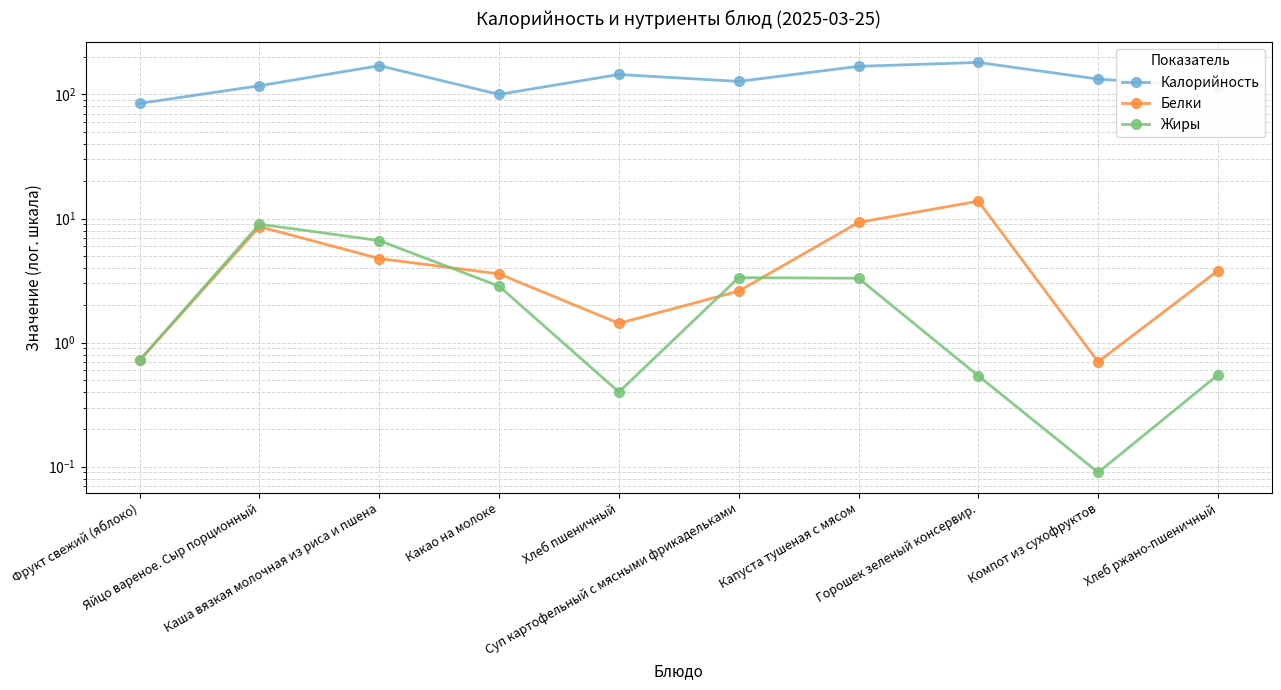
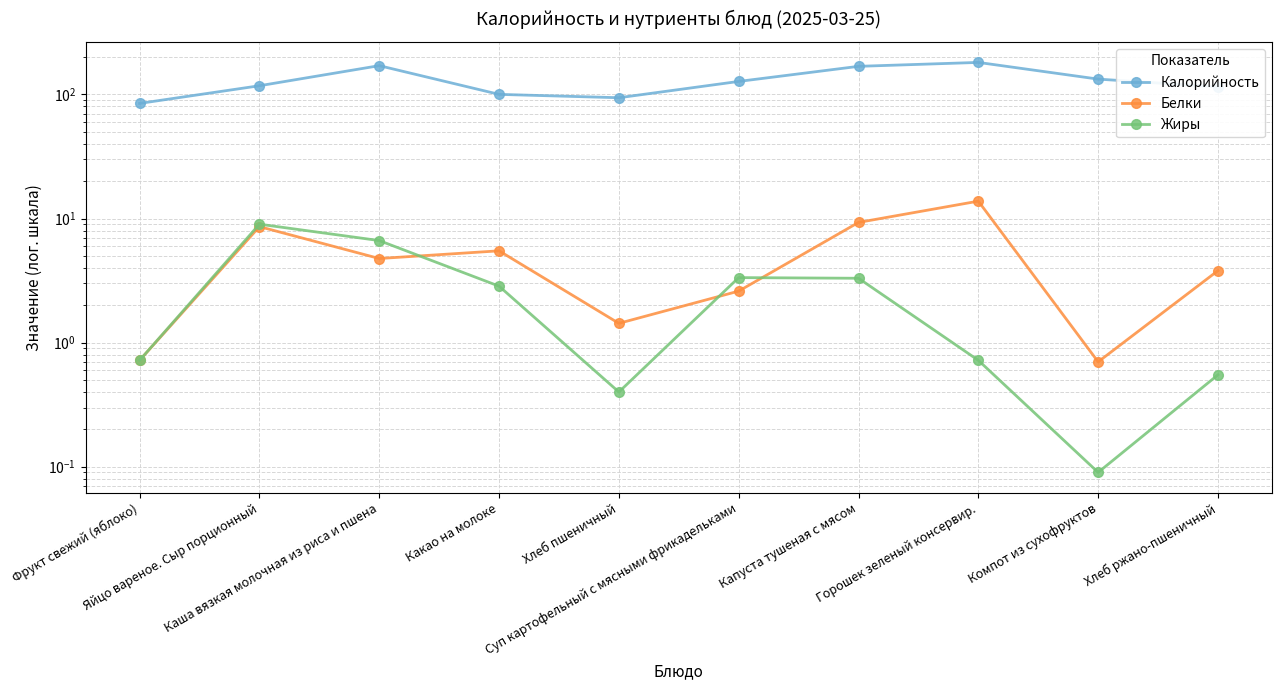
  {
    "Калорийность": {
      "Фрукт свежий (яблоко)": 80,
      "Яйцо вареное. Сыр порционный": 120,
      "Каша вязкая молочная из риса и пшена": 170,
      "Какао на молоке": 100,
-     "Хлеб пшеничный": 140,
+     "Хлеб пшеничный": 90,
      "Суп картофельный с мясными фрикадельками": 130,
      "Капуста тушеная с мясом": 170,
      "Горошек зеленый консервир.": 180,
      "Компот из сухофруктов": 130
    },
    "Белки": {
      "Каша вязкая молочная из риса и пшена": 4.8,
-     "Какао на молоке": 3.6,
+     "Какао на молоке": 5,
      "Хлеб пшеничный": 1.4,
      "Суп картофельный с мясными фрикадельками": 2.6,
      "Капуста тушеная с мясом": 9,
      "Горошек зеленый консервир.": 14,
      "Компот из сухофруктов": 0.7,
      "Хлеб ржано-пшеничный": 3.8
    },
    "Жиры": {
      "Каша вязкая молочная из риса и пшена": 7,
      "Какао на молоке": 2.9,
      "Хлеб пшеничный": 0.4,
      "Суп картофельный с мясными фрикадельками": 3.3,
      "Капуста тушеная с мясом": 3.3,
-     "Горошек зеленый консервир.": 0.5,
+     "Горошек зеленый консервир.": 0.7,
      "Компот из сухофруктов": 0.09,
      "Хлеб ржано-пшеничный": 0.6
    }
  }
